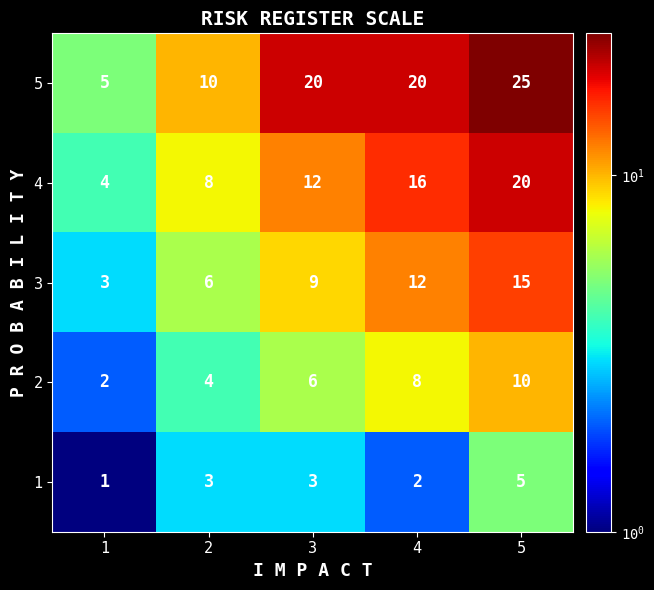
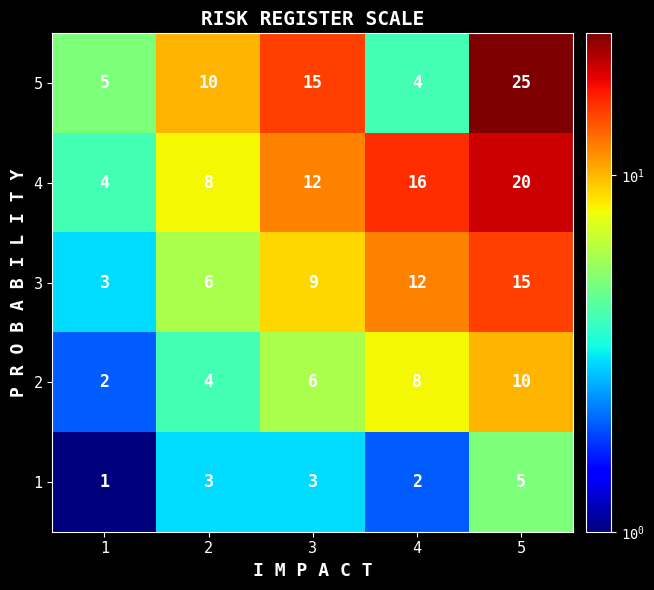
  {
    "5": {
      "1": 5,
      "2": 10,
-     "3": 20,
-     "4": 20,
+     "3": 15,
+     "4": 4,
      "5": 25
    },
    "4": {
      "1": 4,
      "2": 8,
      "3": 12,
      "4": 16,
      "5": 20
    },
    "3": {
      "1": 3,
      "2": 6,
      "3": 9,
      "4": 12,
      "5": 15
    },
    "2": {
      "1": 2,
      "2": 4,
      "3": 6,
      "4": 8,
      "5": 10
    },
    "1": {
      "1": 1,
      "2": 3,
      "3": 3,
      "4": 2,
      "5": 5
    }
  }
